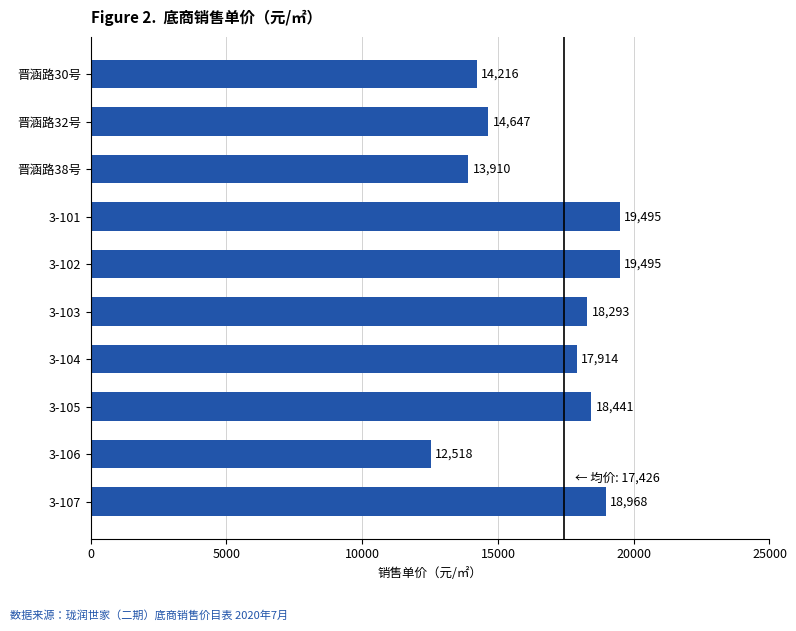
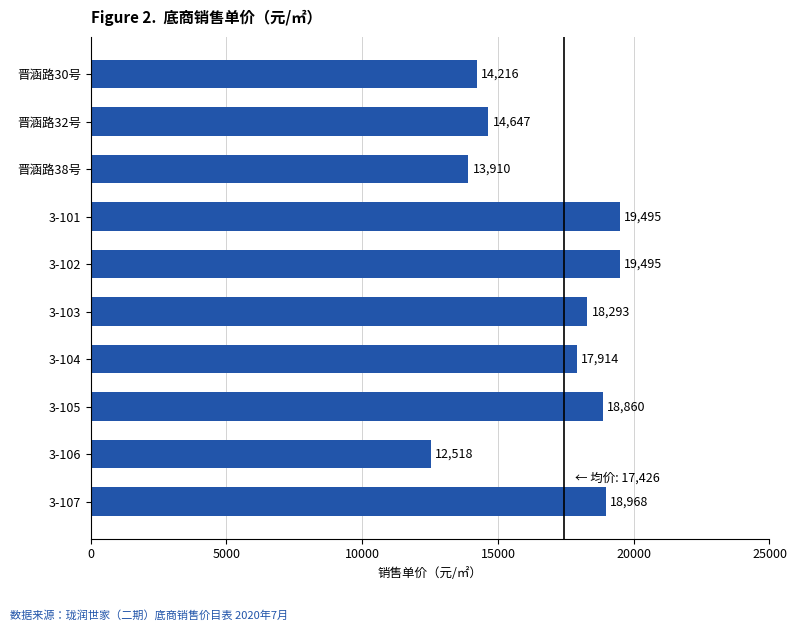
  {
    "晋涵路30号": "14,216",
    "晋涵路32号": "14,647",
    "晋涵路38号": "13,910",
    "3-101": "19,495",
    "3-102": "19,495",
    "3-103": "18,293",
    "3-104": "17,914",
-   "3-105": "18,441",
+   "3-105": "18,860",
    "3-106": "12,518",
    "3-107": "18,968"
  }
